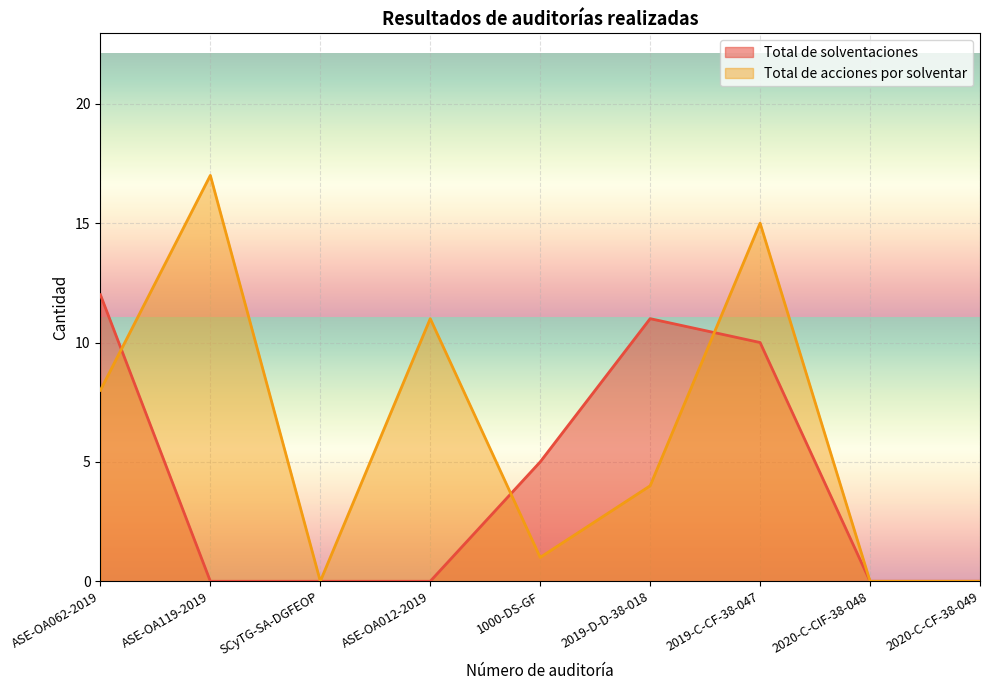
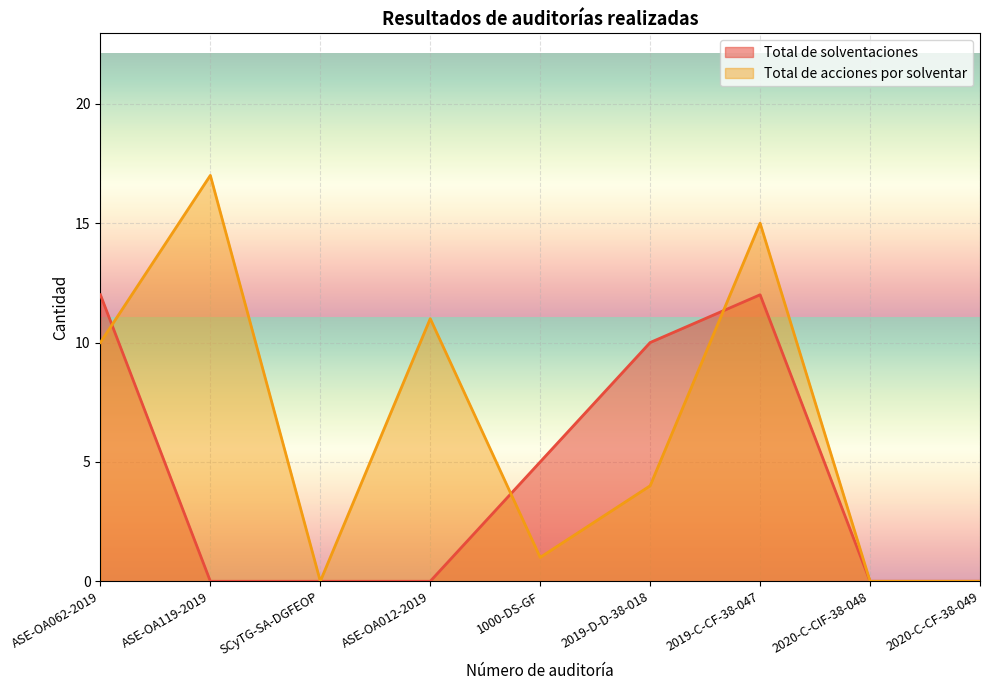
  {
    "Total de solventaciones": {
      "ASE-OA062-2019": 12,
      "ASE-OA119-2019": 0,
      "ASE-OA012-2019": 0,
      "1000-DS-GF": 5,
-     "2019-D-D-38-018": 11,
-     "2019-C-CF-38-047": 10
+     "2019-D-D-38-018": 10,
+     "2019-C-CF-38-047": 12
    },
    "Total de acciones por solventar": {
-     "ASE-OA062-2019": 8,
+     "ASE-OA062-2019": 10,
      "ASE-OA119-2019": 17,
      "ASE-OA012-2019": 11,
      "1000-DS-GF": 1,
      "2019-D-D-38-018": 4,
      "2019-C-CF-38-047": 15
    }
  }
